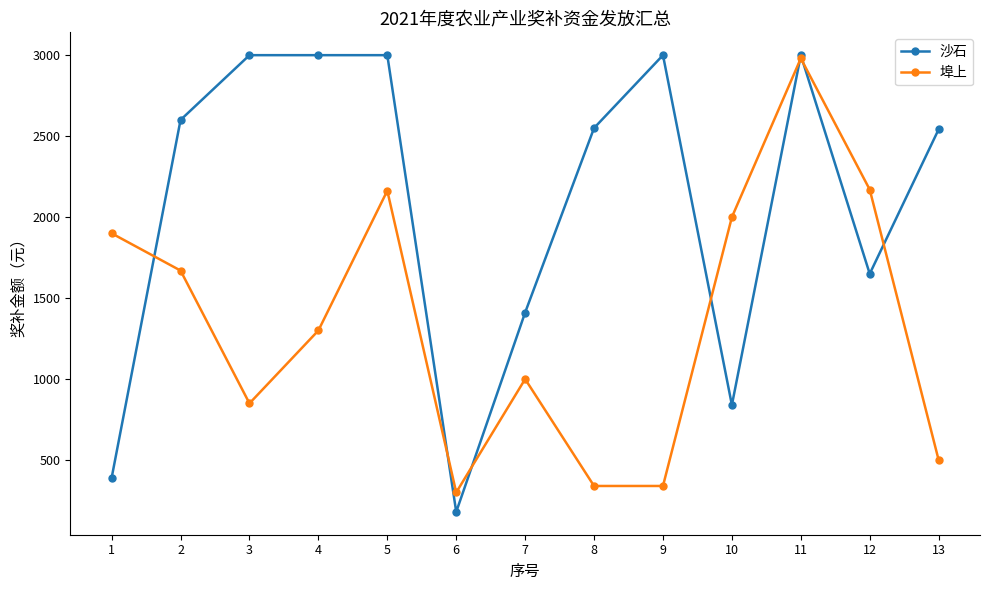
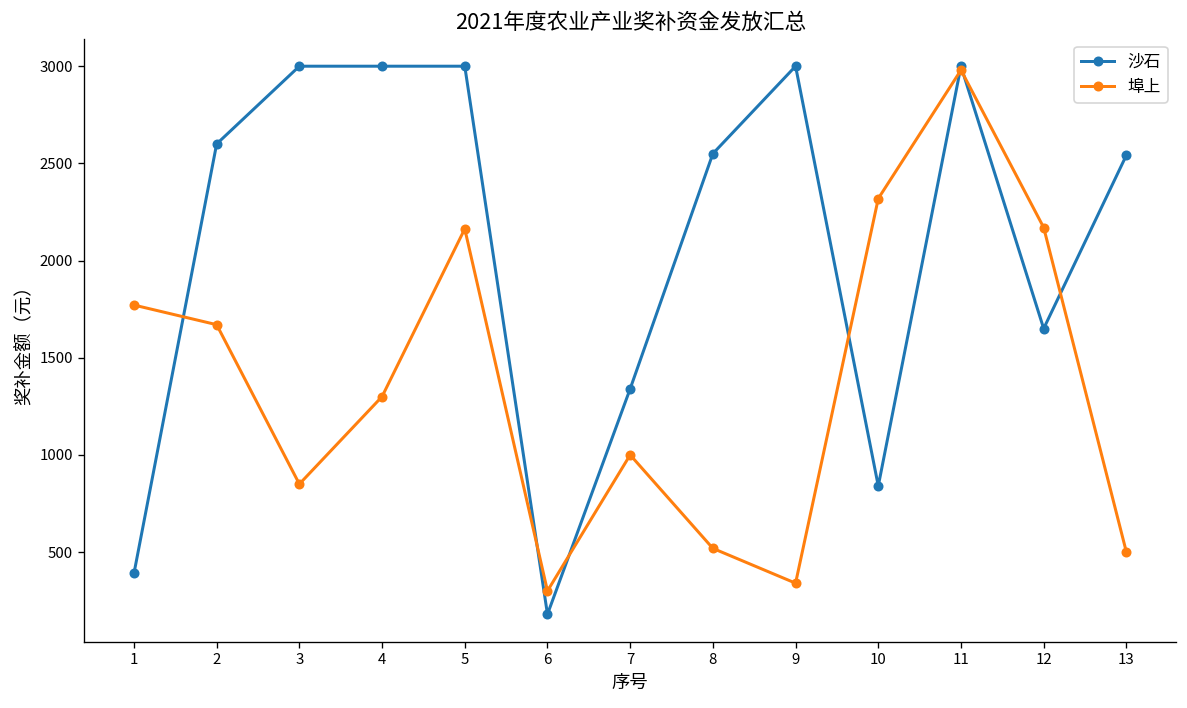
  {
    "沙石": {
      "1": 390,
      "2": 2600,
      "3": 3000,
      "4": 3000,
      "5": 3000,
      "6": 180,
-     "7": 1410,
+     "7": 1340,
      "8": 2550,
      "9": 3000,
      "10": 840,
      "11": 3000,
      "12": 1650,
      "13": 2540
    },
    "埠上": {
-     "1": 1900,
+     "1": 1770,
      "2": 1670,
      "3": 850,
      "4": 1300,
      "5": 2160,
      "6": 300,
      "7": 1000,
-     "8": 340,
+     "8": 520,
      "9": 340,
-     "10": 2000,
+     "10": 2320,
      "11": 2980,
      "12": 2170,
      "13": 500
    }
  }
